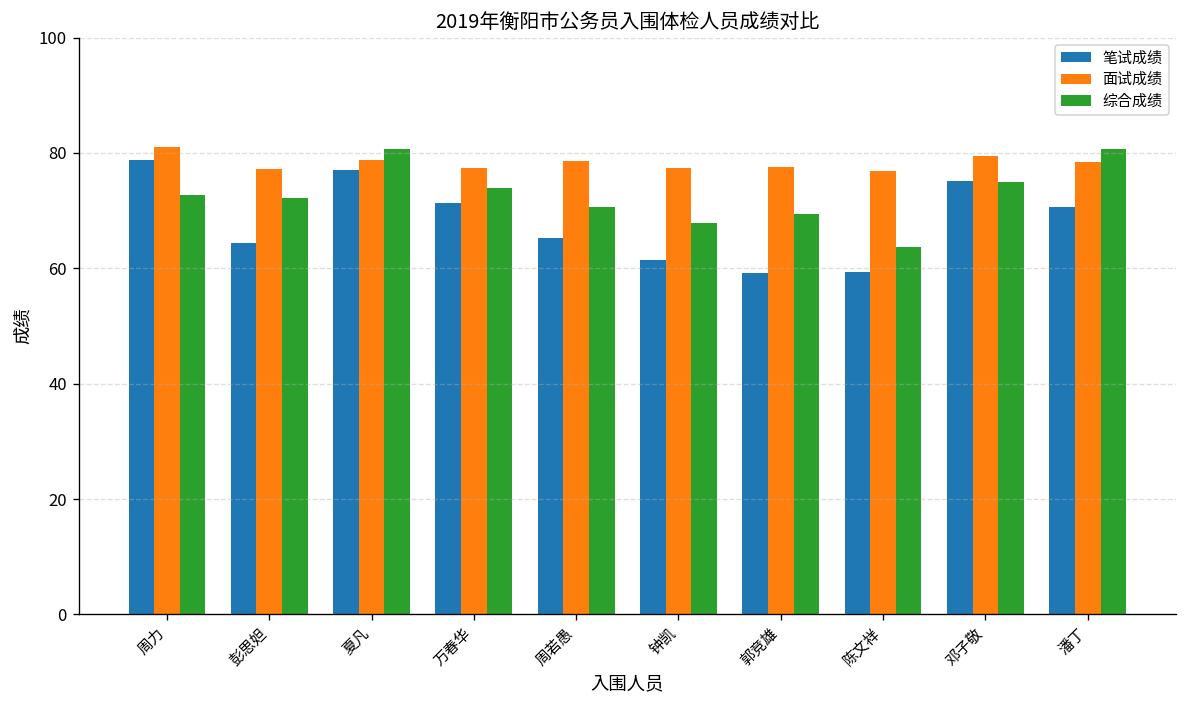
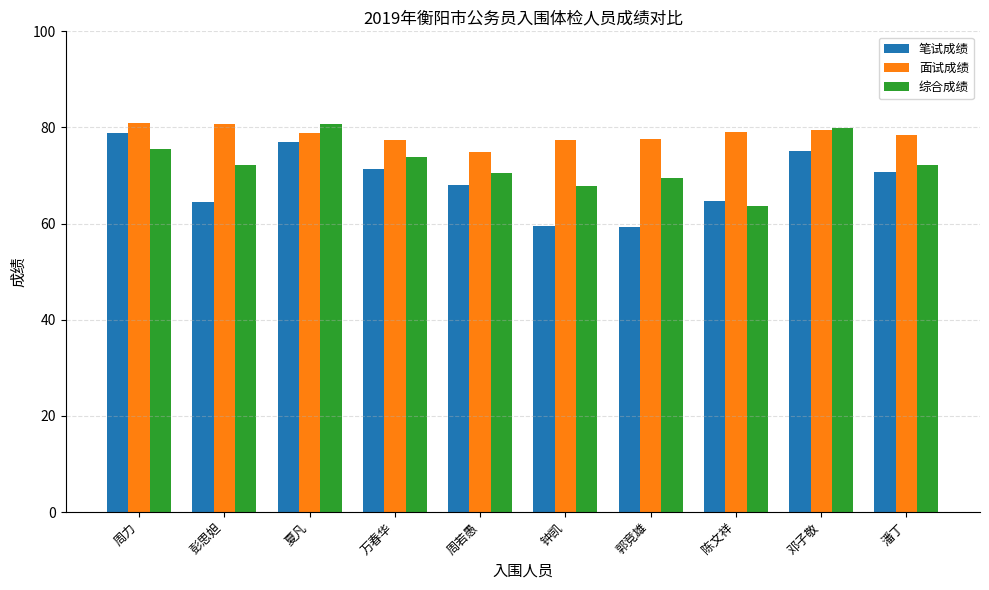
  {
    "笔试成绩": {
      "周力": 79,
      "彭思妲": 64,
      "夏凡": 77,
      "万春华": 71,
-     "周若愚": 65,
-     "钟凯": 62,
+     "周若愚": 68,
+     "钟凯": 60,
      "郭竞雄": 59,
-     "陈文祥": 59,
+     "陈文祥": 65,
      "邓子敬": 75,
      "潘丁": 71
    },
    "面试成绩": {
      "周力": 81,
-     "彭思妲": 77,
+     "彭思妲": 81,
      "夏凡": 79,
      "万春华": 77,
-     "周若愚": 79,
+     "周若愚": 75,
      "钟凯": 77,
      "郭竞雄": 78,
-     "陈文祥": 77,
+     "陈文祥": 79,
      "邓子敬": 80,
      "潘丁": 78
    },
    "综合成绩": {
-     "周力": 73,
+     "周力": 76,
      "彭思妲": 72,
      "夏凡": 81,
      "万春华": 74,
      "周若愚": 71,
      "钟凯": 68,
      "郭竞雄": 69,
      "陈文祥": 64,
-     "邓子敬": 75,
-     "潘丁": 81
+     "邓子敬": 80,
+     "潘丁": 72
    }
  }
